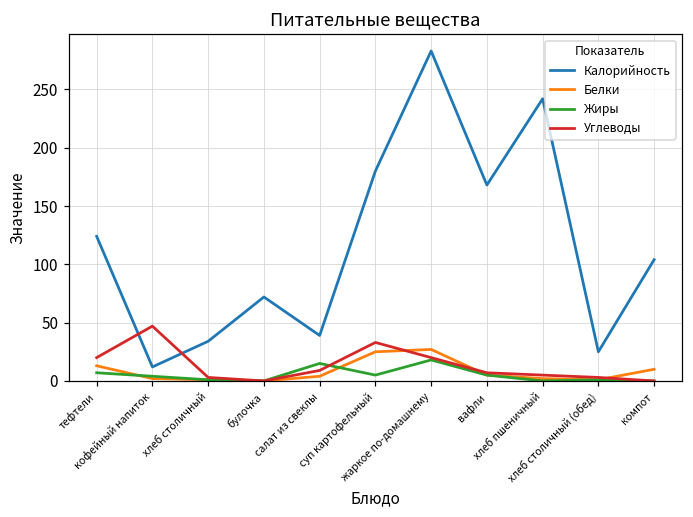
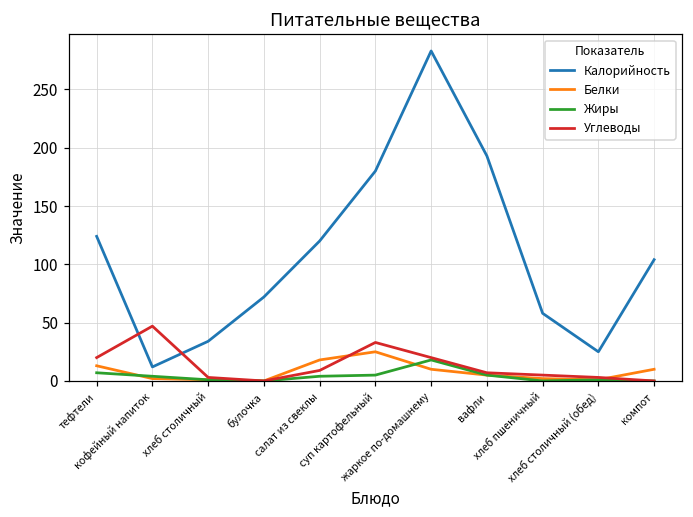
  {
    "Калорийность": {
      "тефтели": 124,
      "кофейный напиток": 12,
      "хлеб столичный": 34,
      "булочка": 72,
-     "салат из свеклы": 39,
+     "салат из свеклы": 120,
      "суп картофельный": 180,
      "жаркое по-домашнему": 283,
-     "вафли": 168,
-     "хлеб пшеничный": 242,
+     "вафли": 193,
+     "хлеб пшеничный": 58,
      "хлеб столичный (обед)": 25,
      "компот": 104
    },
    "Белки": {
      "тефтели": 13,
-     "салат из свеклы": 4,
+     "салат из свеклы": 18,
      "суп картофельный": 25,
-     "жаркое по-домашнему": 27,
+     "жаркое по-домашнему": 10,
      "компот": 10
    },
    "Жиры": {
      "тефтели": 7,
-     "салат из свеклы": 15,
+     "салат из свеклы": 4,
      "суп картофельный": 5
    },
    "Углеводы": {
      "тефтели": 20,
      "кофейный напиток": 47,
      "салат из свеклы": 9,
      "суп картофельный": 33,
      "хлеб пшеничный": 5
    }
  }
